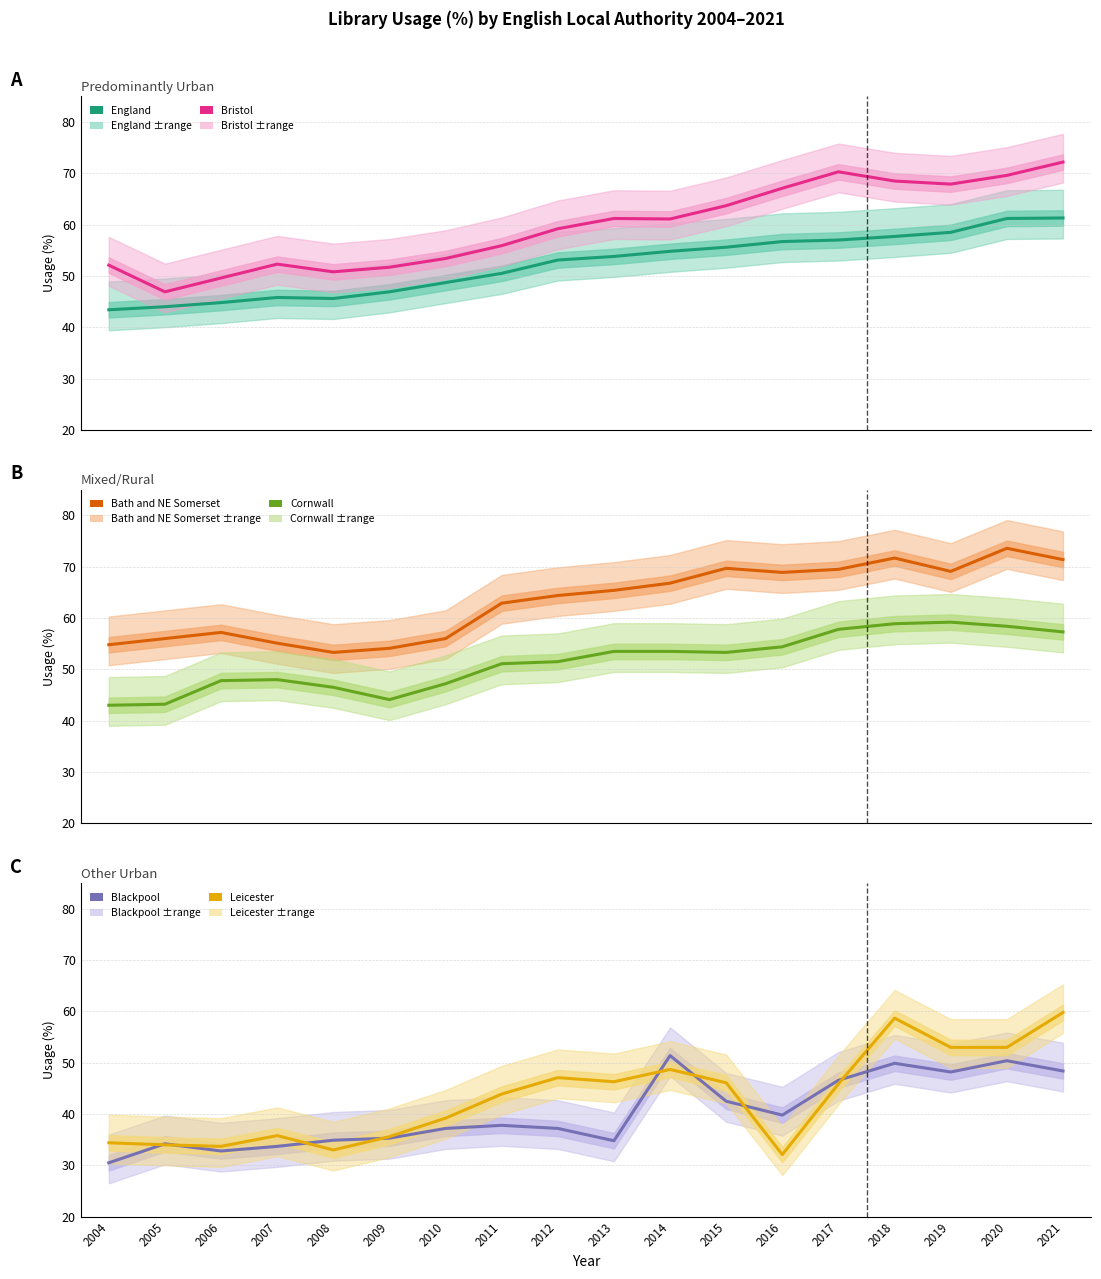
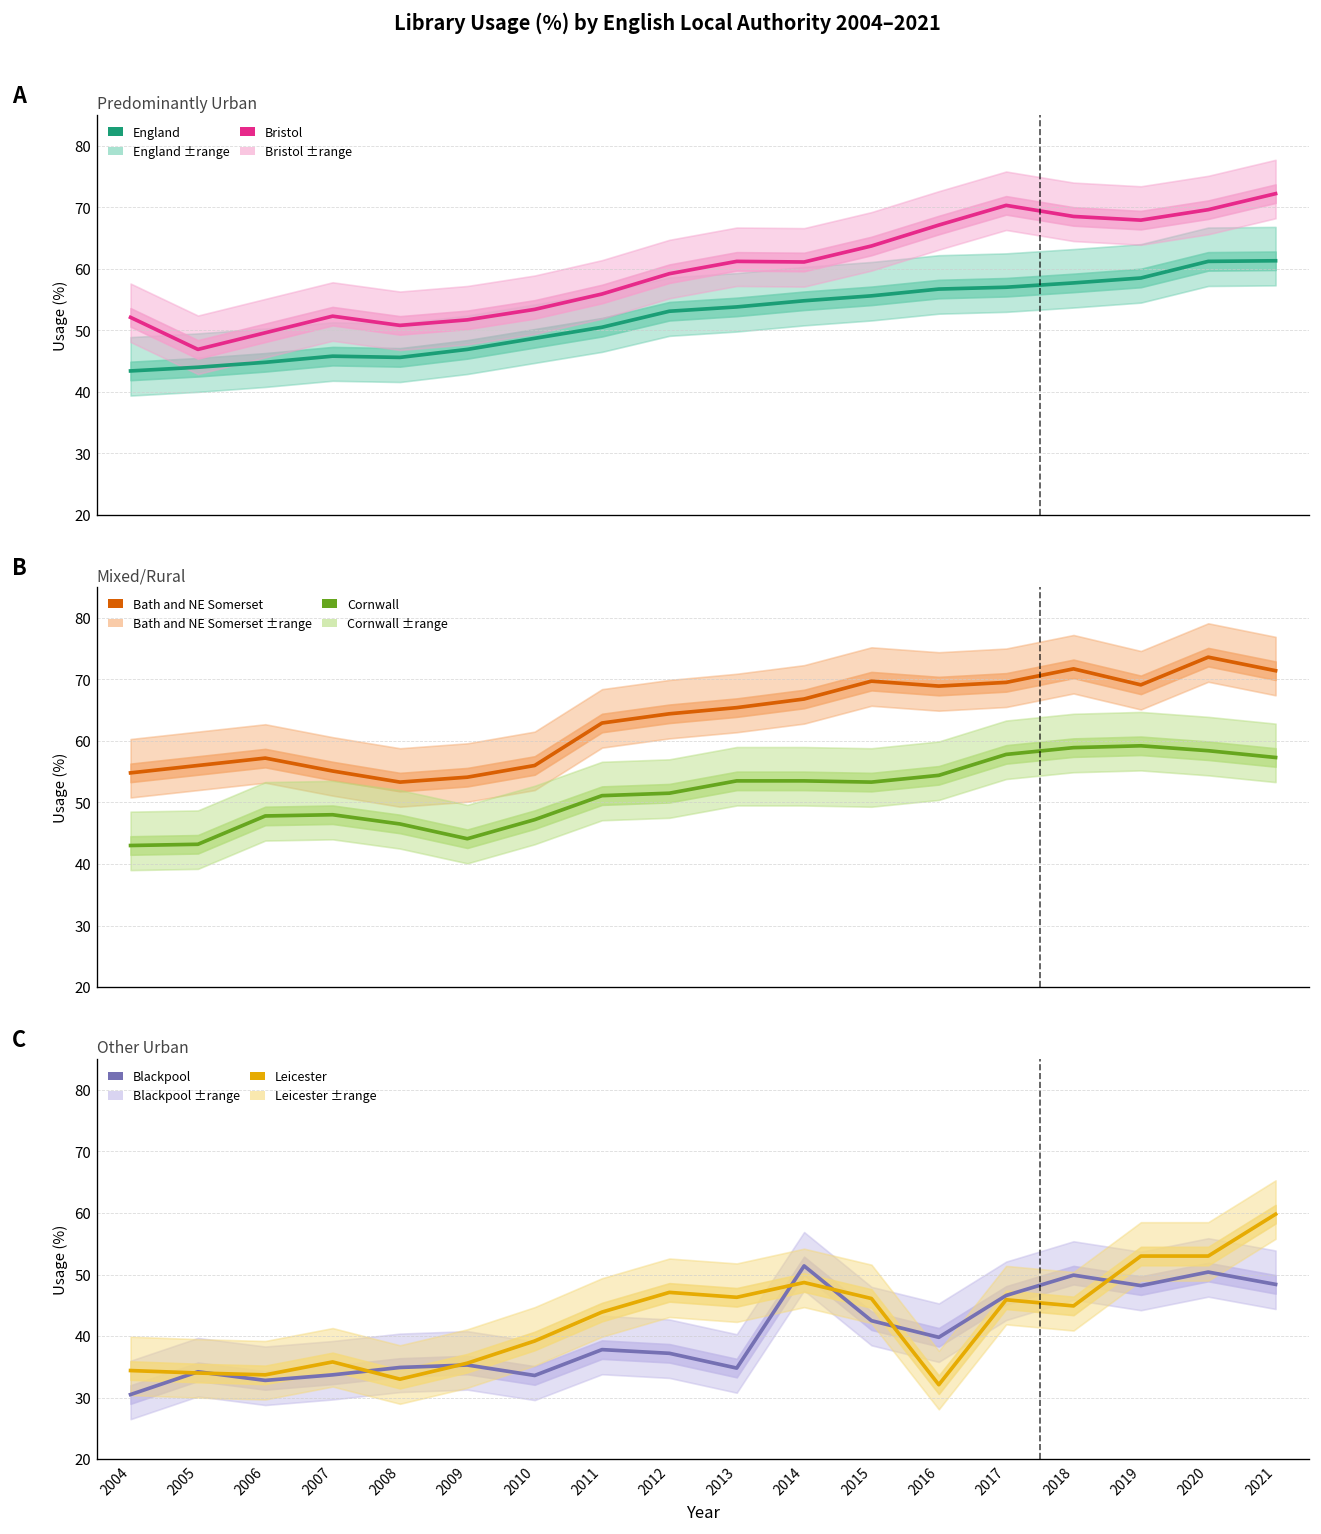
  {
    "Other Urban": {
      "Blackpool": {
        "2004": 31,
        "2006": 33,
        "2007": 34,
-       "2010": 37,
+       "2010": 34,
        "2011": 38,
        "2012": 37,
        "2013": 35,
        "2014": 51,
        "2015": 43,
        "2016": 40,
        "2017": 47,
        "2018": 50,
        "2019": 48,
        "2020": 50,
        "2021": 48
      },
      "Leicester": {
        "2004": 34,
        "2006": 34,
        "2007": 36,
        "2008": 33,
        "2011": 44,
        "2012": 47,
        "2013": 46,
        "2014": 49,
        "2015": 46,
        "2016": 32,
        "2017": 46,
-       "2018": 59,
+       "2018": 45,
        "2019": 53,
        "2020": 53,
        "2021": 60
      }
    }
  }
